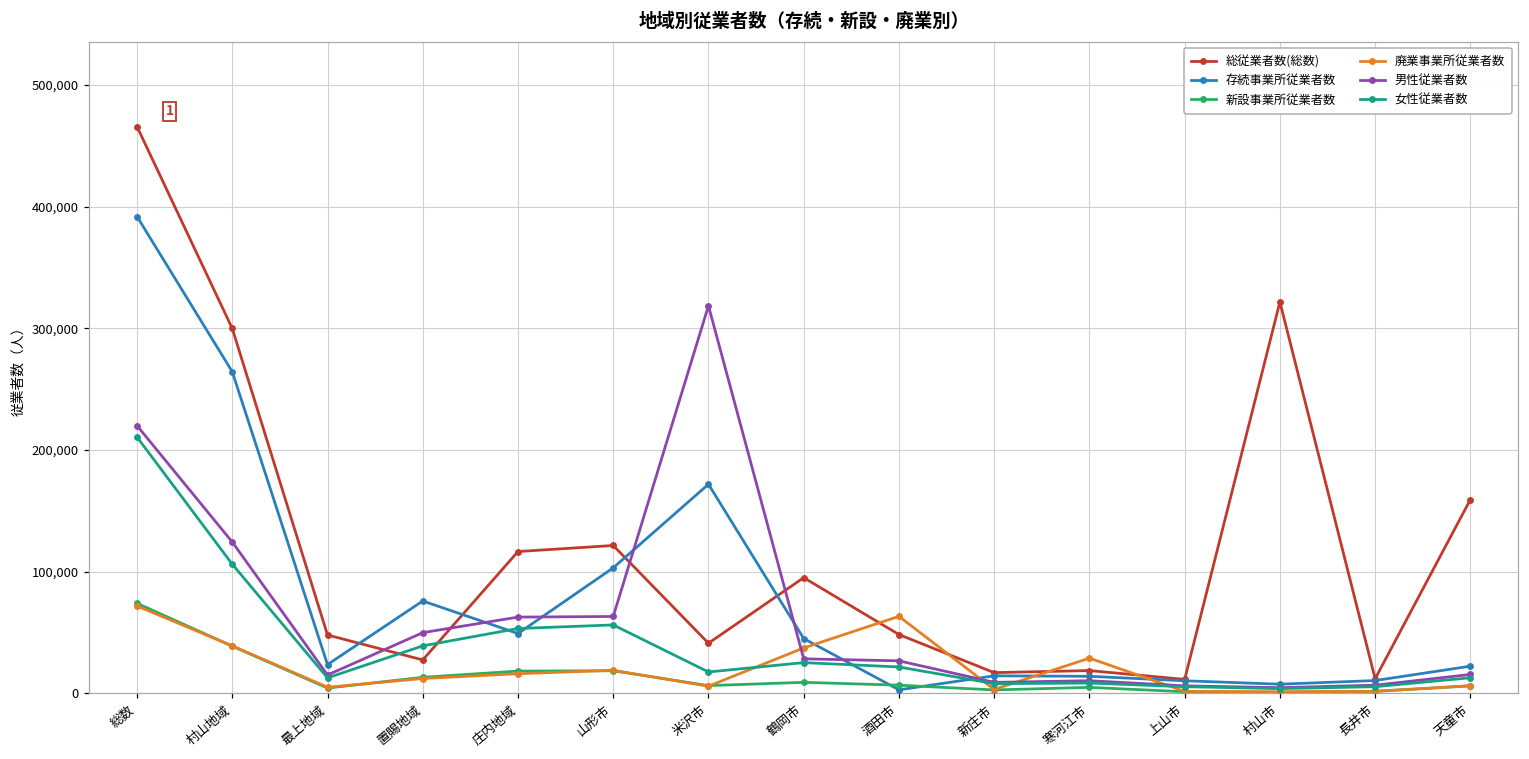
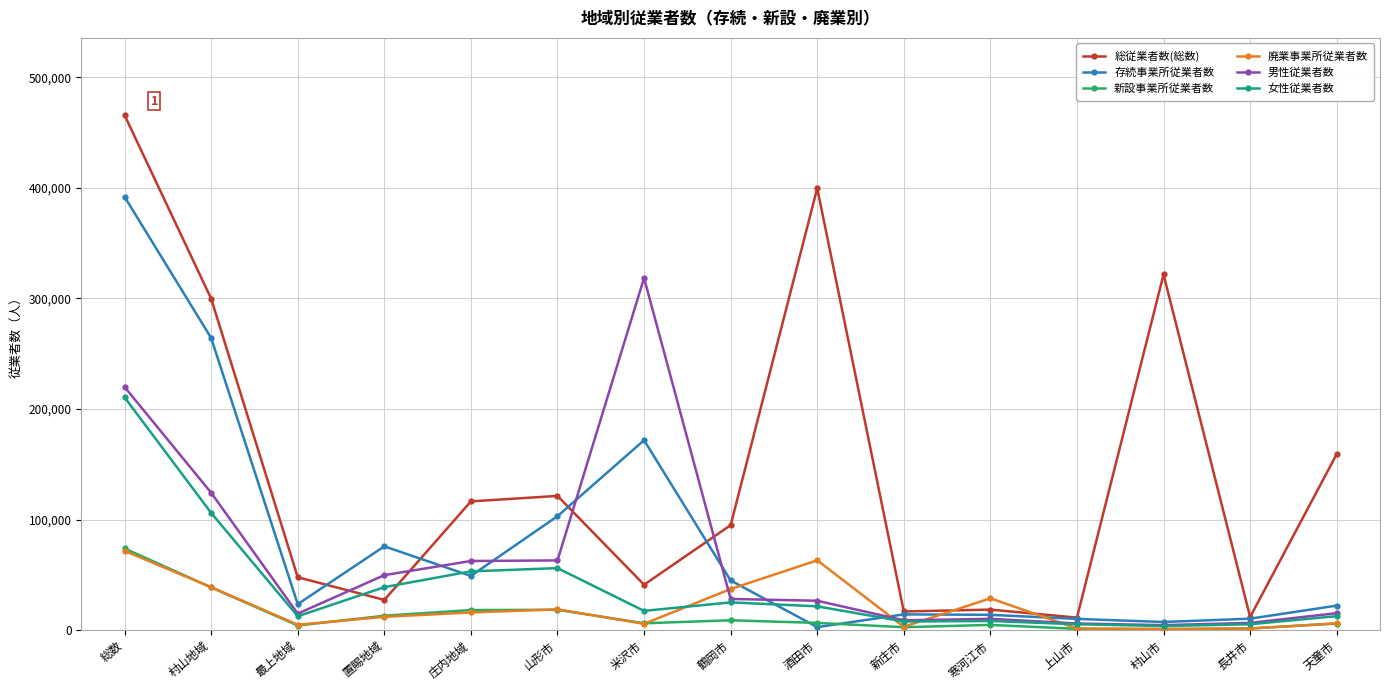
  {
    "総従業者数(総数)": {
      "総数": "466,000",
      "村山地域": "300,000",
      "最上地域": "48,000",
      "置賜地域": "27,000",
      "庄内地域": "116,000",
      "山形市": "121,000",
      "米沢市": "41,000",
      "鶴岡市": "95,000",
-     "酒田市": "48,000",
+     "酒田市": "400,000",
      "新庄市": "17,000",
      "寒河江市": "19,000",
      "村山市": "322,000",
      "天童市": "159,000"
    },
    "存続事業所従業者数": {
      "総数": "392,000",
      "村山地域": "264,000",
      "最上地域": "23,000",
      "置賜地域": "76,000",
      "庄内地域": "49,000",
      "山形市": "103,000",
      "米沢市": "172,000",
      "鶴岡市": "45,000",
      "酒田市": "3,000",
      "新庄市": "14,000",
      "寒河江市": "14,000",
      "村山市": "7,000",
      "天童市": "22,000"
    },
    "廃業事業所従業者数": {
      "鶴岡市": "37,000",
      "酒田市": "63,000",
      "寒河江市": "29,000"
    },
    "男性従業者数": {
      "総数": "220,000",
      "村山地域": "124,000",
      "最上地域": "15,000",
      "置賜地域": "50,000",
      "庄内地域": "63,000",
      "山形市": "63,000",
      "米沢市": "319,000",
      "鶴岡市": "28,000",
      "酒田市": "27,000",
      "天童市": "15,000"
    }
  }
